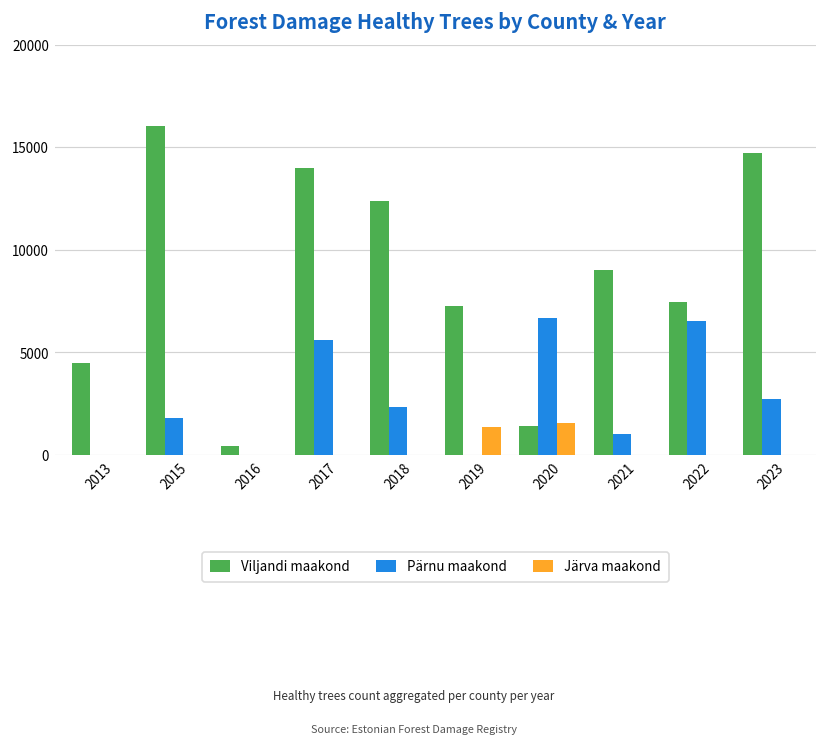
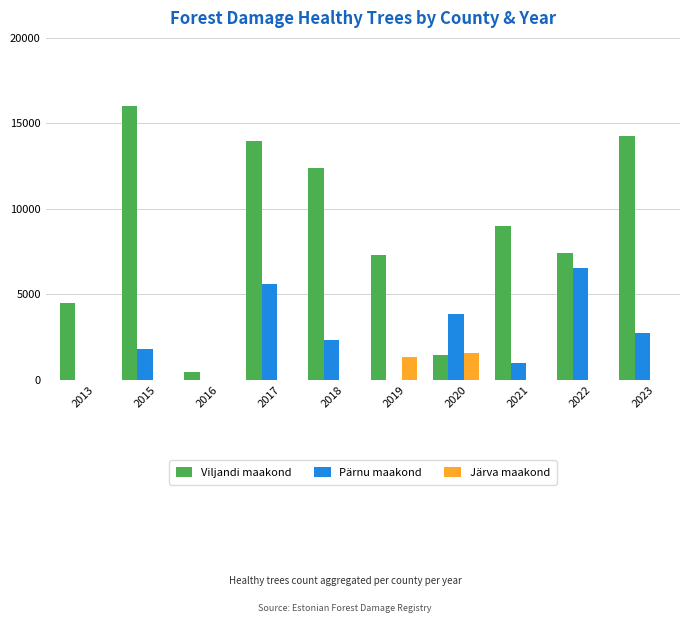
  {
    "Viljandi maakond": {
      "2013": 4500,
      "2015": 16000,
      "2016": 400,
      "2017": 14000,
      "2018": 12400,
      "2019": 7300,
      "2020": 1400,
      "2021": 9000,
      "2022": 7400,
-     "2023": 14700
+     "2023": 14300
    },
    "Pärnu maakond": {
      "2013": 0,
      "2015": 1800,
      "2016": 0,
      "2017": 5600,
      "2018": 2300,
      "2019": 0,
-     "2020": 6700,
+     "2020": 3800,
      "2021": 1000,
      "2022": 6500,
      "2023": 2700
    },
    "Järva maakond": {
      "2013": 0,
      "2015": 0,
      "2016": 0,
      "2017": 0,
      "2018": 0,
      "2019": 1400,
      "2020": 1500,
      "2021": 0,
      "2022": 0,
      "2023": 0
    }
  }
